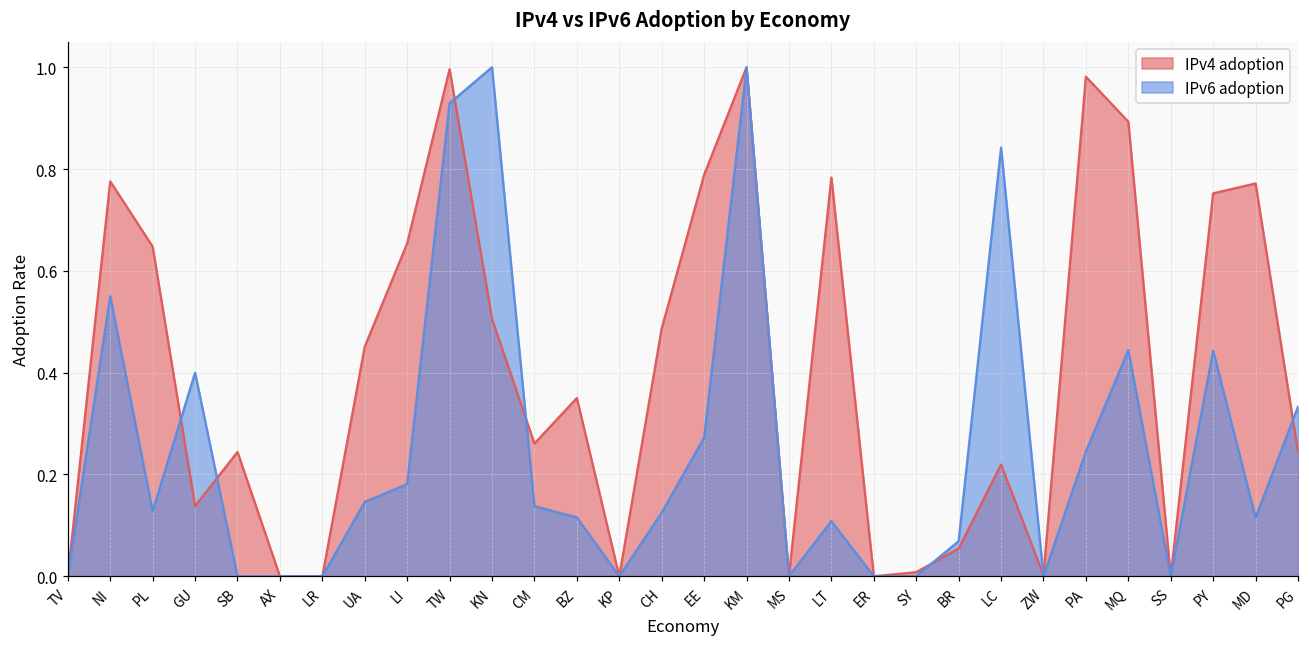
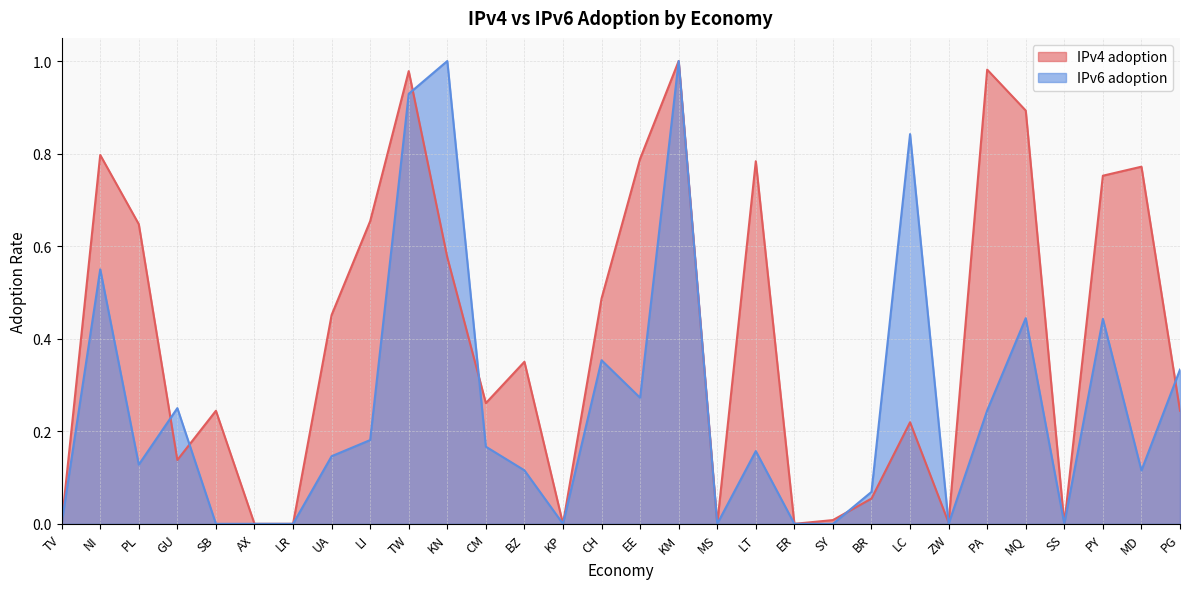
  {
    "IPv4 adoption": {
-     "NI": 0.78,
+     "NI": 0.80,
      "PL": 0.65,
      "GU": 0.14,
      "SB": 0.24,
      "UA": 0.45,
      "LI": 0.65,
-     "TW": 1.00,
-     "KN": 0.51,
+     "TW": 0.98,
+     "KN": 0.58,
      "CM": 0.26,
      "BZ": 0.35,
      "CH": 0.49,
      "EE": 0.79,
      "LT": 0.78,
      "SY": 0.01,
      "BR": 0.05,
      "LC": 0.22,
      "PA": 0.98,
      "MQ": 0.89,
      "PY": 0.75,
      "MD": 0.77,
      "PG": 0.24
    },
    "IPv6 adoption": {
      "NI": 0.55,
      "PL": 0.13,
-     "GU": 0.40,
+     "GU": 0.25,
      "SB": 0.00,
      "UA": 0.15,
      "LI": 0.18,
      "TW": 0.93,
      "KN": 1.00,
-     "CM": 0.14,
+     "CM": 0.17,
      "BZ": 0.12,
-     "CH": 0.13,
+     "CH": 0.35,
      "EE": 0.27,
-     "LT": 0.11,
+     "LT": 0.16,
      "SY": 0.00,
      "BR": 0.07,
      "LC": 0.84,
      "PA": 0.25,
      "MQ": 0.44,
      "PY": 0.44,
      "MD": 0.12,
      "PG": 0.33
    }
  }
